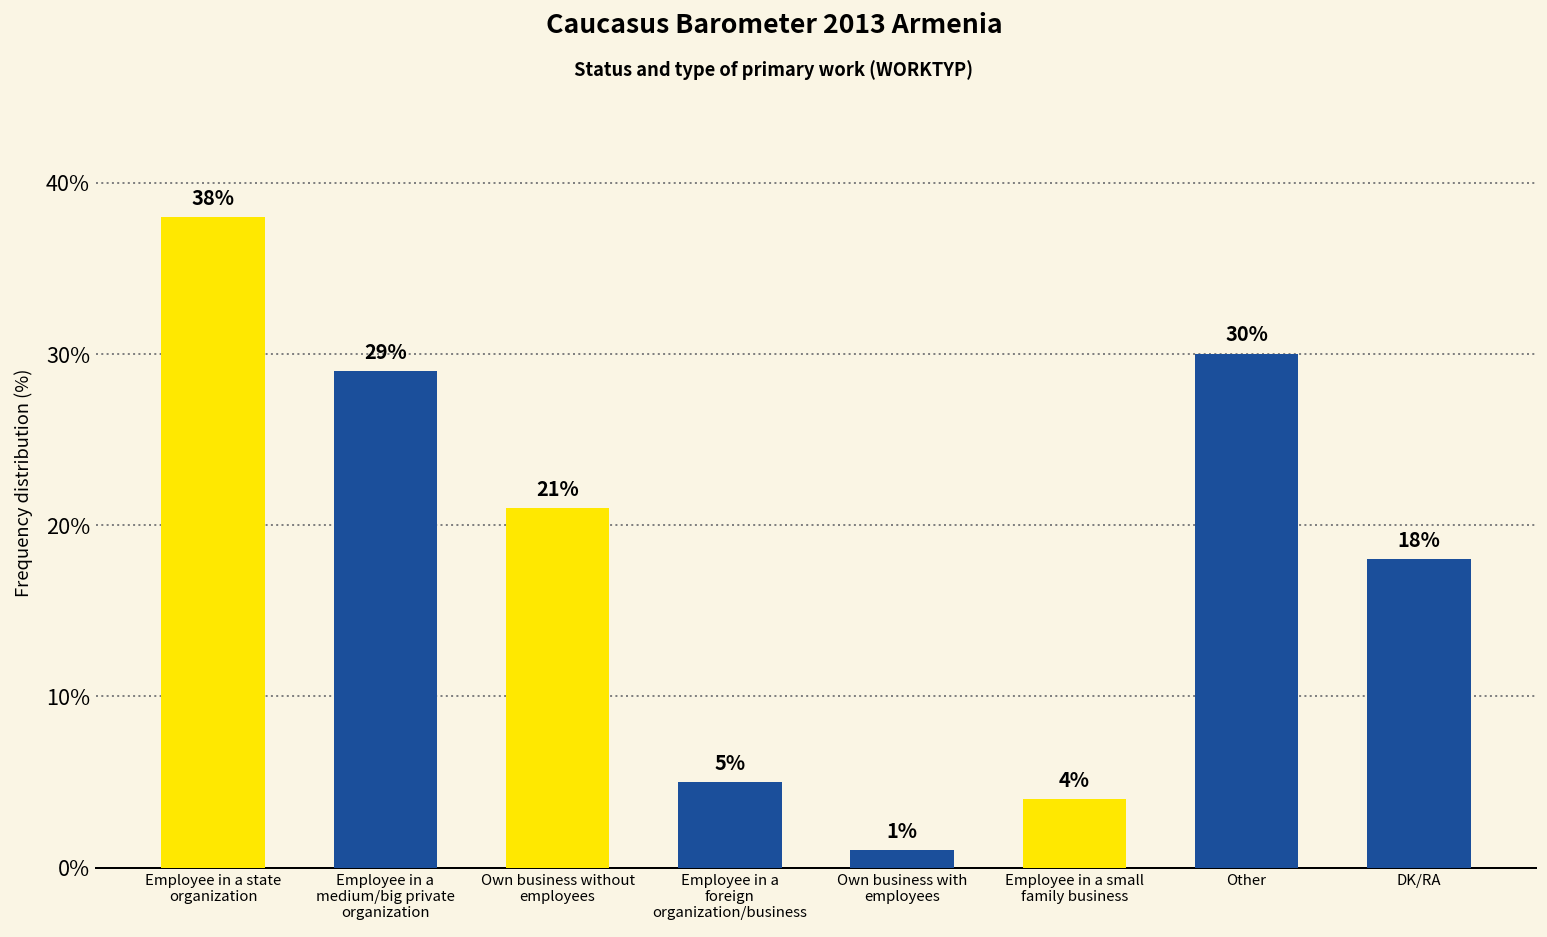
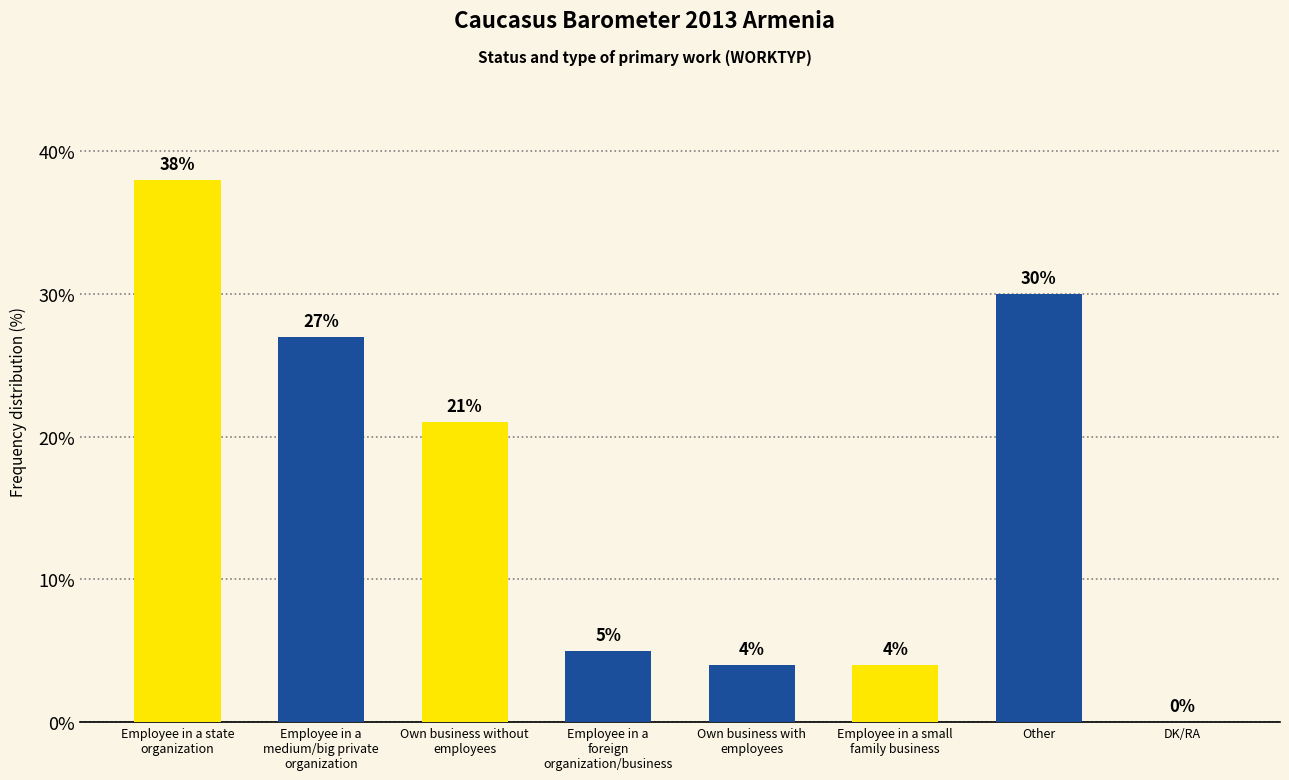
  {
    "Employee in a state organization": "38%",
-   "Employee in a medium/big private organization": "29%",
+   "Employee in a medium/big private organization": "27%",
    "Own business without employees": "21%",
    "Employee in a foreign organization/business": "5%",
-   "Own business with employees": "1%",
+   "Own business with employees": "4%",
    "Employee in a small family business": "4%",
    "Other": "30%",
-   "DK/RA": "18%"
+   "DK/RA": "0%"
  }
